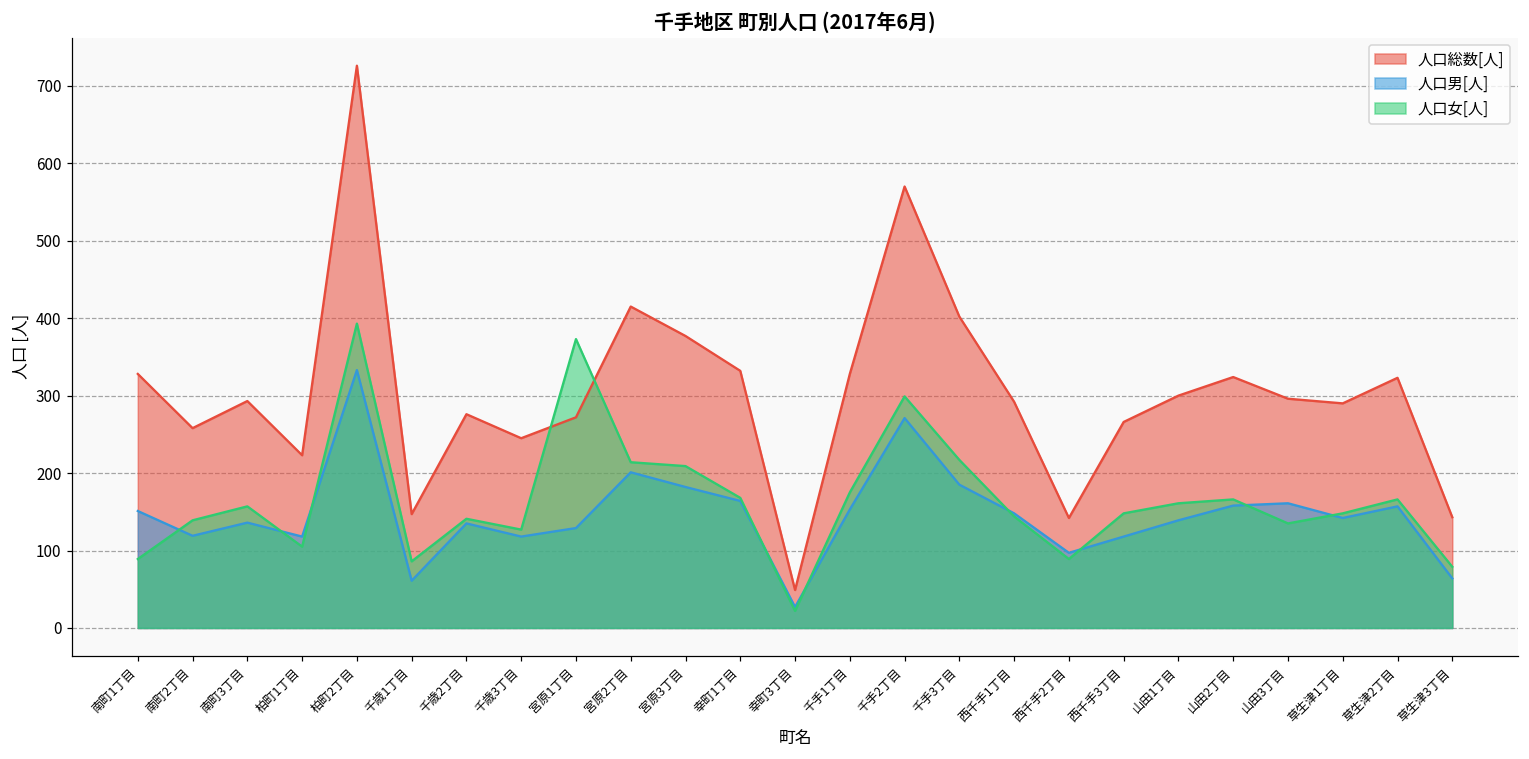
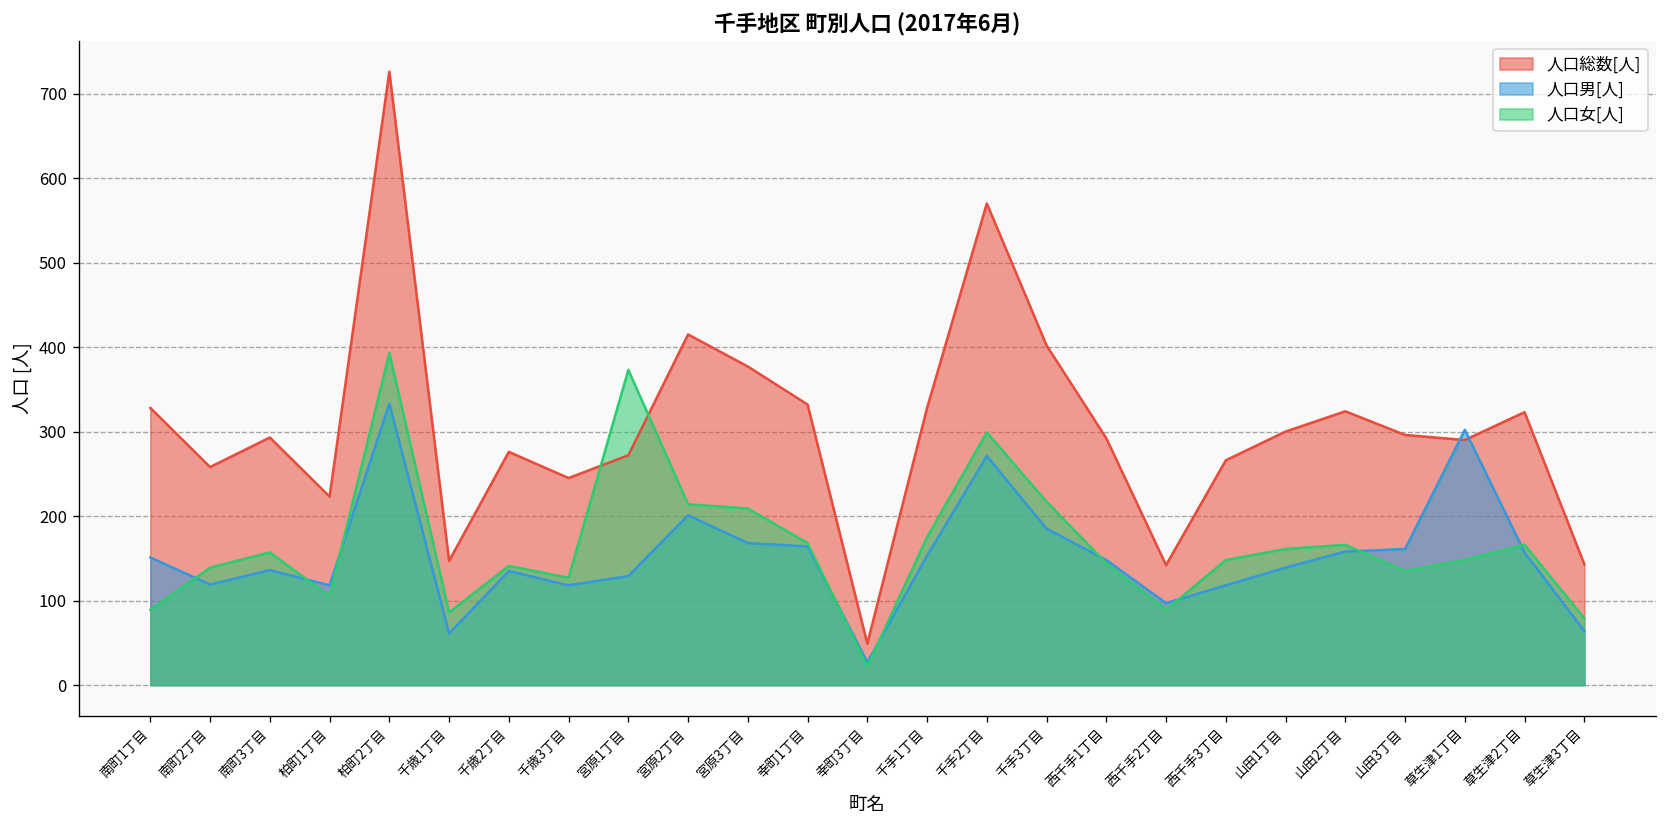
  {
    "人口総数[人]": {
      "南町1丁目": 330,
      "南町2丁目": 260,
      "南町3丁目": 290,
      "柏町1丁目": 220,
      "柏町2丁目": 730,
      "千歳1丁目": 150,
      "千歳2丁目": 280,
      "千歳3丁目": 250,
      "宮原1丁目": 270,
      "宮原2丁目": 420,
      "宮原3丁目": 380,
      "幸町1丁目": 330,
      "幸町3丁目": 50,
      "千手1丁目": 330,
      "千手2丁目": 570,
      "千手3丁目": 400,
      "西千手1丁目": 290,
      "西千手2丁目": 140,
      "西千手3丁目": 270,
      "山田1丁目": 300,
      "山田2丁目": 320,
      "山田3丁目": 300,
      "草生津1丁目": 290,
      "草生津2丁目": 320,
      "草生津3丁目": 140
    },
    "人口男[人]": {
      "南町1丁目": 150,
      "南町2丁目": 120,
      "南町3丁目": 140,
      "柏町1丁目": 120,
      "柏町2丁目": 330,
      "千歳1丁目": 60,
      "千歳2丁目": 140,
      "千歳3丁目": 120,
      "宮原1丁目": 130,
      "宮原2丁目": 200,
-     "宮原3丁目": 180,
+     "宮原3丁目": 170,
      "幸町1丁目": 160,
      "幸町3丁目": 30,
      "千手1丁目": 150,
      "千手2丁目": 270,
      "千手3丁目": 190,
      "西千手1丁目": 150,
      "西千手2丁目": 100,
      "西千手3丁目": 120,
      "山田1丁目": 140,
      "山田2丁目": 160,
      "山田3丁目": 160,
-     "草生津1丁目": 140,
+     "草生津1丁目": 300,
      "草生津2丁目": 160,
      "草生津3丁目": 60
    },
    "人口女[人]": {
      "南町1丁目": 90,
      "南町2丁目": 140,
      "南町3丁目": 160,
      "柏町1丁目": 110,
      "柏町2丁目": 390,
      "千歳1丁目": 90,
      "千歳2丁目": 140,
      "千歳3丁目": 130,
      "宮原1丁目": 370,
      "宮原2丁目": 210,
      "宮原3丁目": 210,
      "幸町1丁目": 170,
      "幸町3丁目": 20,
      "千手1丁目": 180,
      "千手2丁目": 300,
      "千手3丁目": 220,
      "西千手1丁目": 140,
      "西千手2丁目": 90,
      "西千手3丁目": 150,
      "山田1丁目": 160,
      "山田2丁目": 170,
      "山田3丁目": 140,
      "草生津1丁目": 150,
      "草生津2丁目": 170,
      "草生津3丁目": 80
    }
  }
